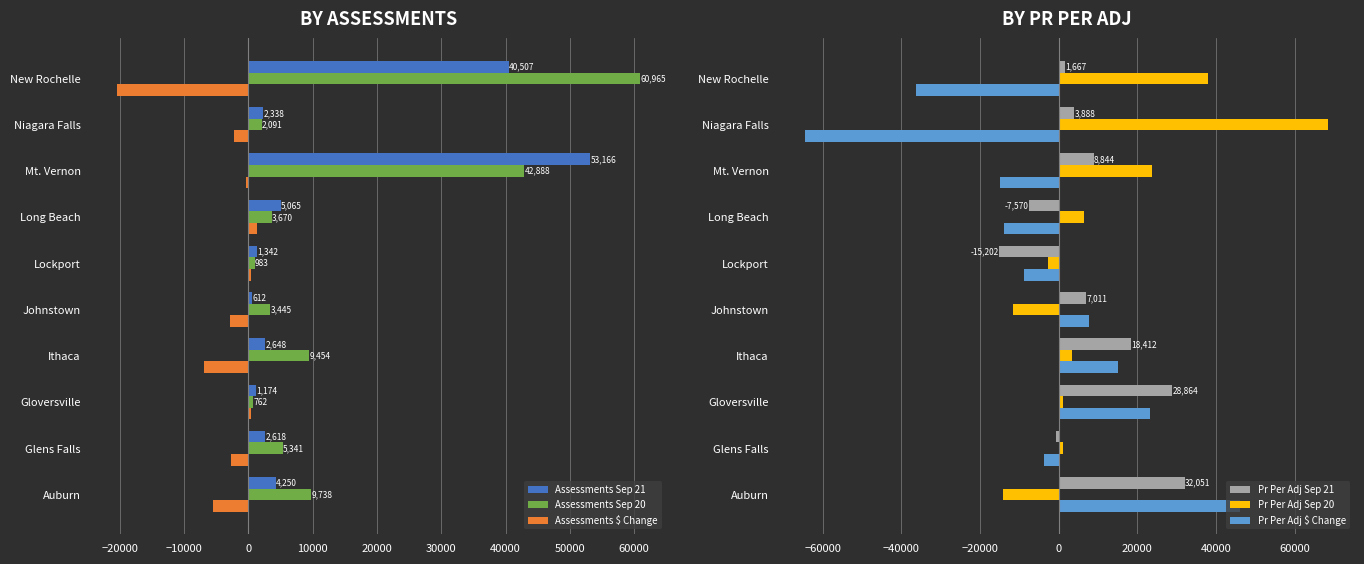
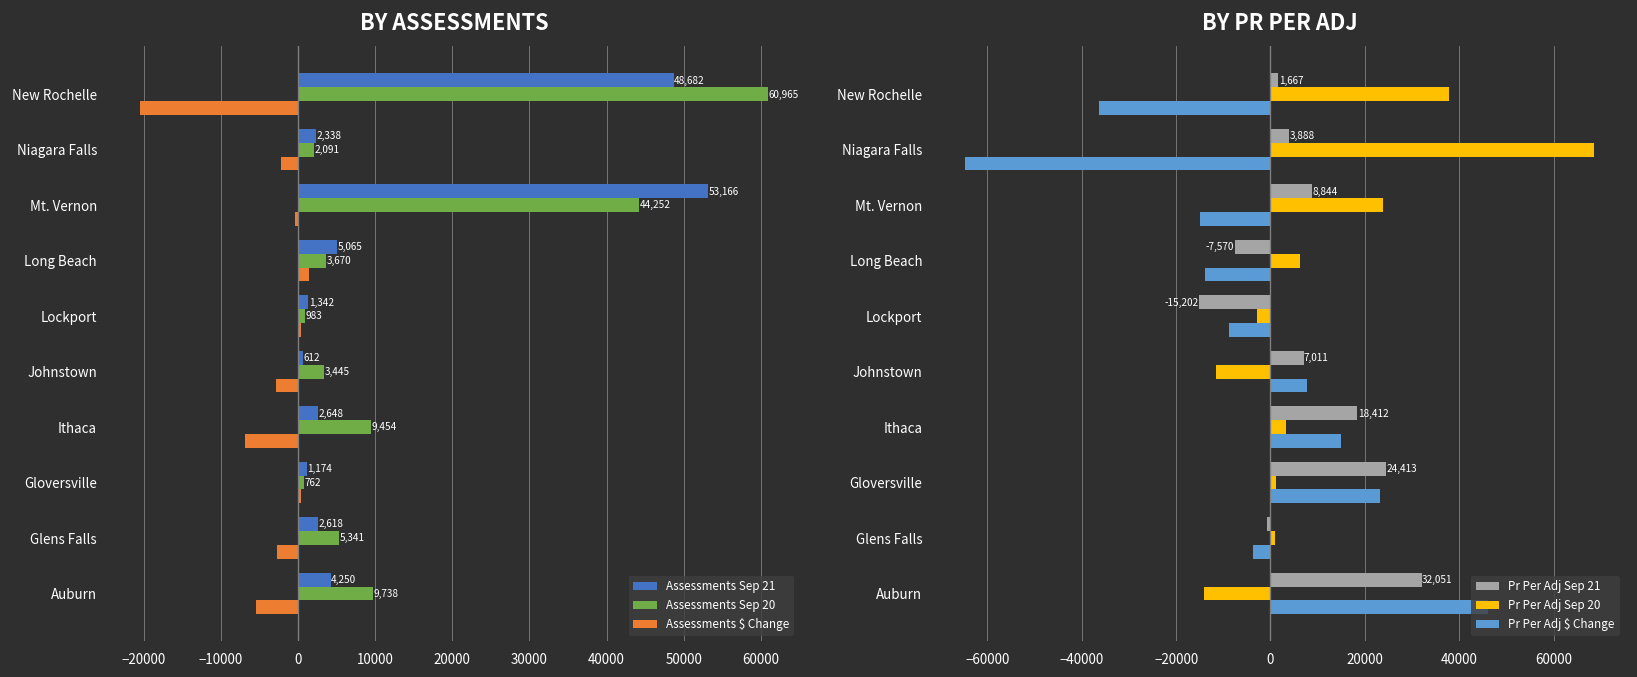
  {
    "BY ASSESSMENTS": {
      "Assessments Sep 21": {
-       "New Rochelle": "40,507",
+       "New Rochelle": "48,682",
        "Niagara Falls": "2,338",
        "Mt. Vernon": "53,166",
        "Long Beach": "5,065",
        "Lockport": "1,342",
        "Johnstown": "612",
        "Ithaca": "2,648",
        "Gloversville": "1,174",
        "Glens Falls": "2,618",
        "Auburn": "4,250"
      },
      "Assessments Sep 20": {
        "New Rochelle": "60,965",
        "Niagara Falls": "2,091",
-       "Mt. Vernon": "42,888",
+       "Mt. Vernon": "44,252",
        "Long Beach": "3,670",
        "Lockport": "983",
        "Johnstown": "3,445",
        "Ithaca": "9,454",
        "Gloversville": "762",
        "Glens Falls": "5,341",
        "Auburn": "9,738"
      },
      "Assessments $ Change": {
        "New Rochelle": "-20000",
        "Niagara Falls": "-2000",
        "Long Beach": "1000",
        "Johnstown": "-3000",
        "Ithaca": "-7000",
        "Gloversville": "0",
        "Glens Falls": "-3000",
        "Auburn": "-5000"
      }
    },
    "BY PR PER ADJ": {
      "Pr Per Adj Sep 21": {
        "New Rochelle": "1,667",
        "Niagara Falls": "3,888",
        "Mt. Vernon": "8,844",
        "Long Beach": "-7,570",
        "Lockport": "-15,202",
        "Johnstown": "7,011",
        "Ithaca": "18,412",
-       "Gloversville": "28,864",
+       "Gloversville": "24,413",
        "Auburn": "32,051"
      },
      "Pr Per Adj Sep 20": {
        "New Rochelle": "38000",
        "Niagara Falls": "69000",
        "Mt. Vernon": "24000",
        "Long Beach": "6000",
        "Lockport": "-3000",
        "Johnstown": "-12000",
        "Ithaca": "3000",
        "Gloversville": "1000",
        "Glens Falls": "1000",
        "Auburn": "-14000"
      },
      "Pr Per Adj $ Change": {
        "New Rochelle": "-36000",
        "Niagara Falls": "-65000",
        "Mt. Vernon": "-15000",
        "Long Beach": "-14000",
        "Lockport": "-9000",
        "Johnstown": "8000",
        "Ithaca": "15000",
        "Gloversville": "23000",
        "Glens Falls": "-4000"
      }
    }
  }
